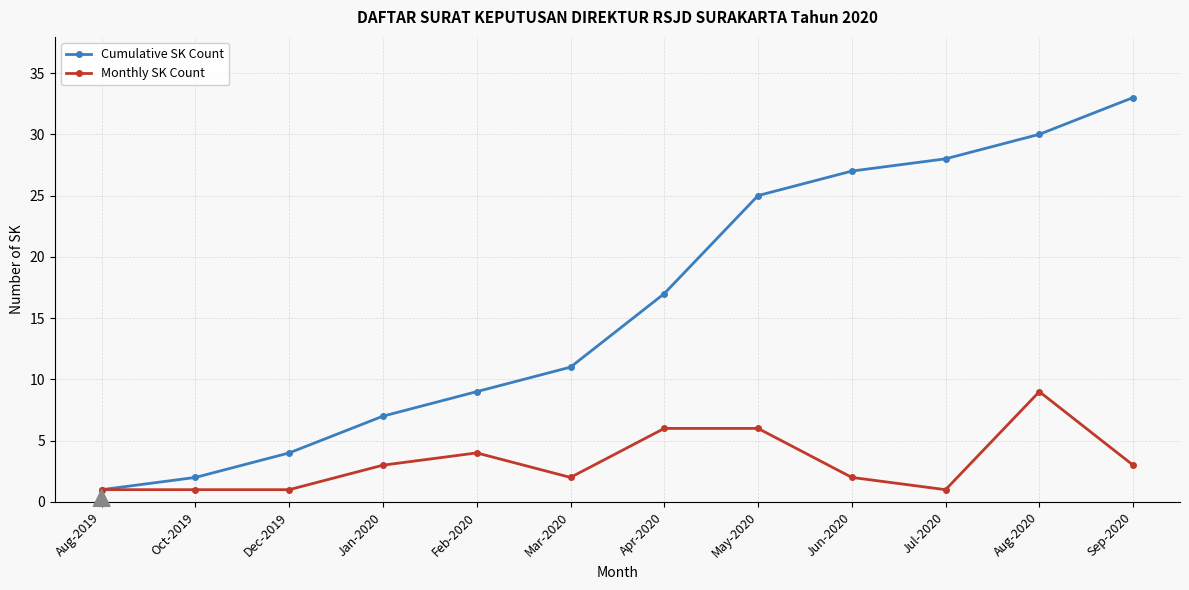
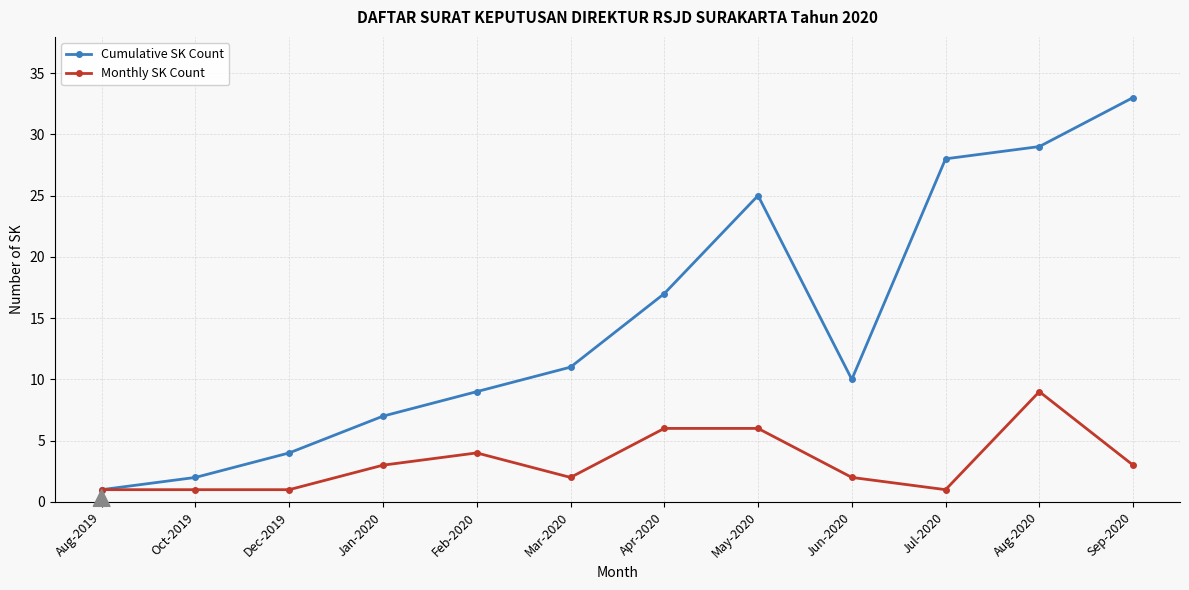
  {
    "Cumulative SK Count": {
      "Oct-2019": 2,
      "Dec-2019": 4,
      "Jan-2020": 7,
      "Feb-2020": 9,
      "Mar-2020": 11,
      "Apr-2020": 17,
      "May-2020": 25,
-     "Jun-2020": 27,
+     "Jun-2020": 10,
      "Jul-2020": 28,
-     "Aug-2020": 30,
+     "Aug-2020": 29,
      "Sep-2020": 33
    },
    "Monthly SK Count": {
      "Oct-2019": 1,
      "Dec-2019": 1,
      "Jan-2020": 3,
      "Feb-2020": 4,
      "Mar-2020": 2,
      "Apr-2020": 6,
      "May-2020": 6,
      "Jun-2020": 2,
      "Jul-2020": 1,
      "Aug-2020": 9,
      "Sep-2020": 3
    }
  }
